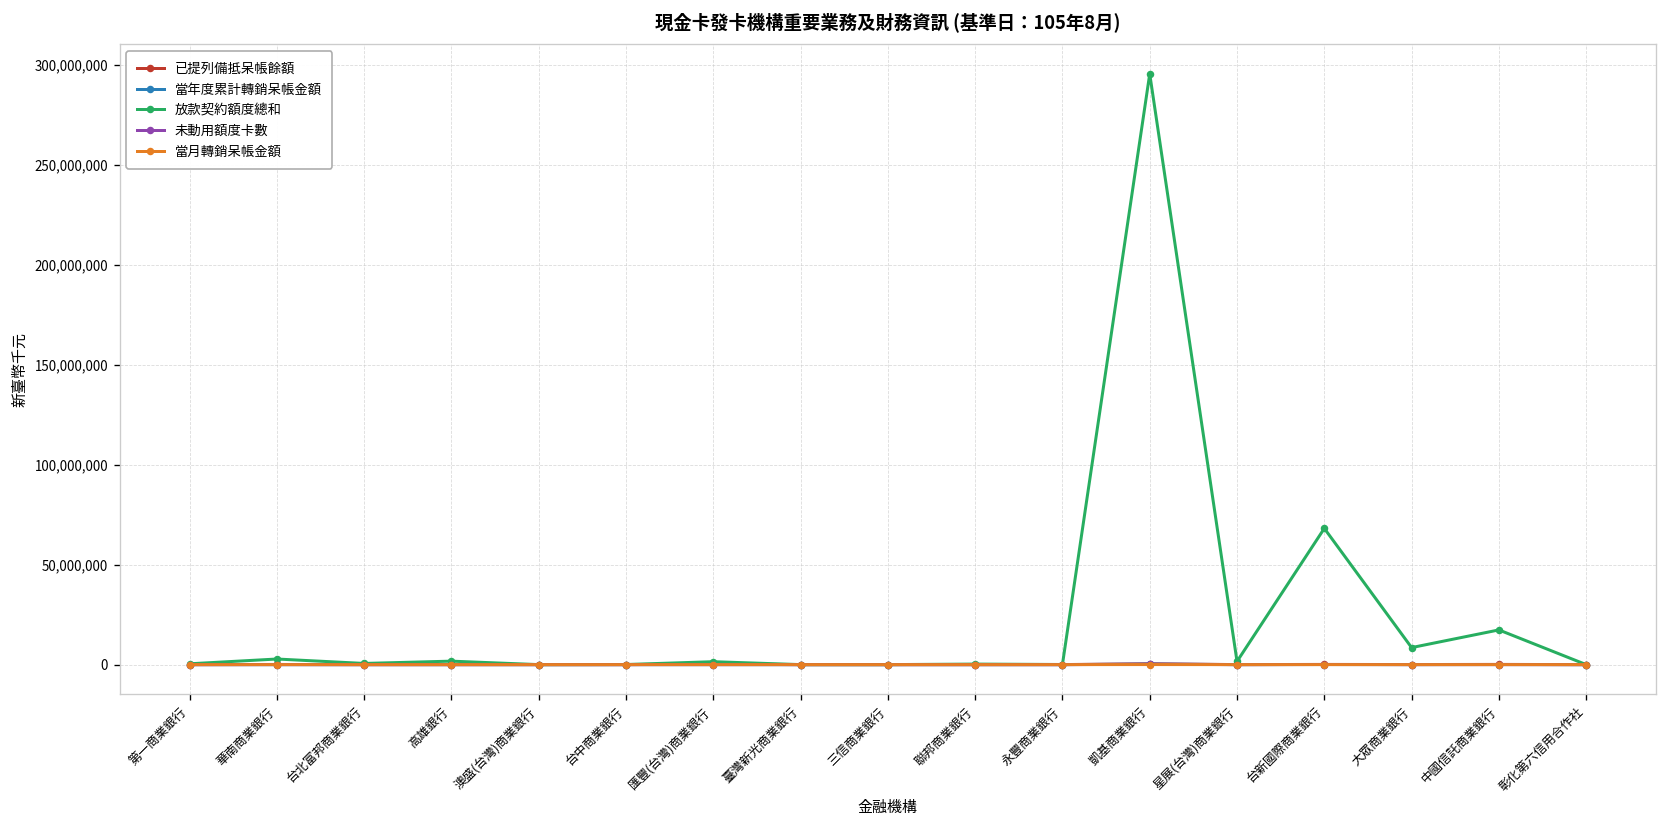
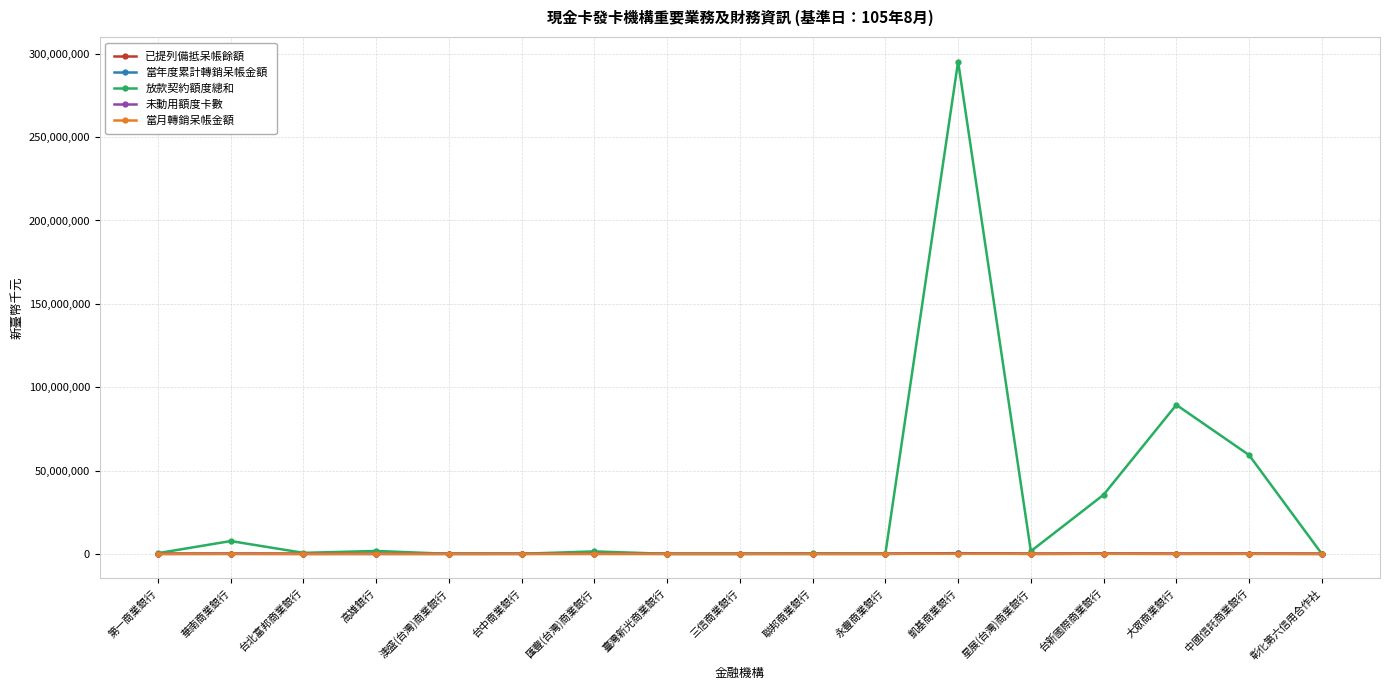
  {
    "放款契約額度總和": {
-     "華南商業銀行": "3,000,000",
+     "華南商業銀行": "8,000,000",
      "高雄銀行": "2,000,000",
      "凱基商業銀行": "295,000,000",
      "星展(台灣)商業銀行": "2,000,000",
-     "台新國際商業銀行": "68,000,000",
-     "大眾商業銀行": "9,000,000",
-     "中國信託商業銀行": "17,000,000"
+     "台新國際商業銀行": "35,000,000",
+     "大眾商業銀行": "89,000,000",
+     "中國信託商業銀行": "59,000,000"
    }
  }
